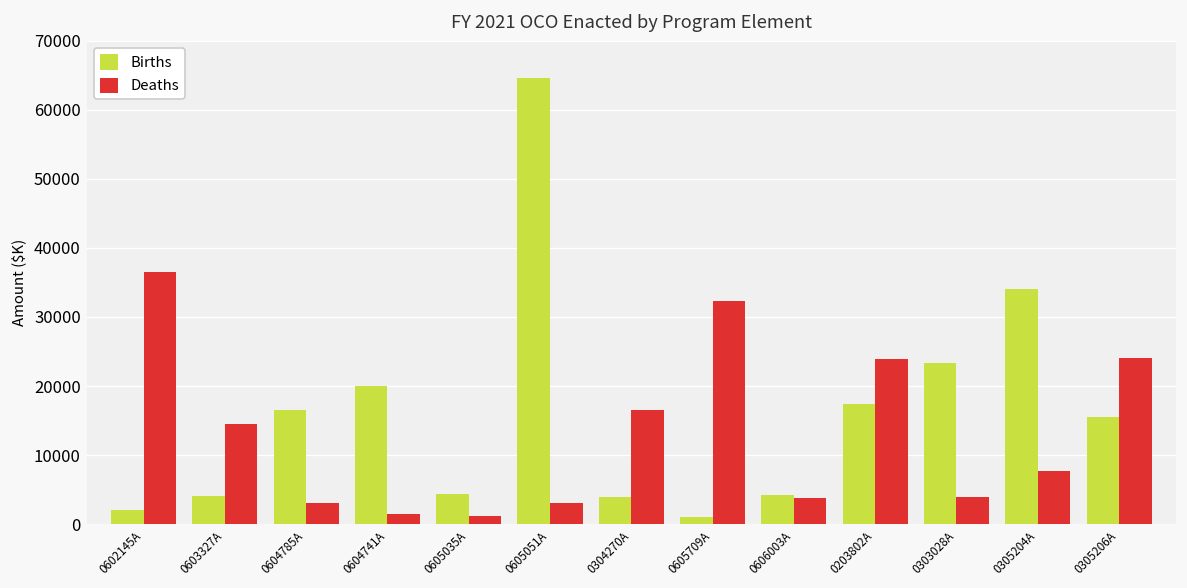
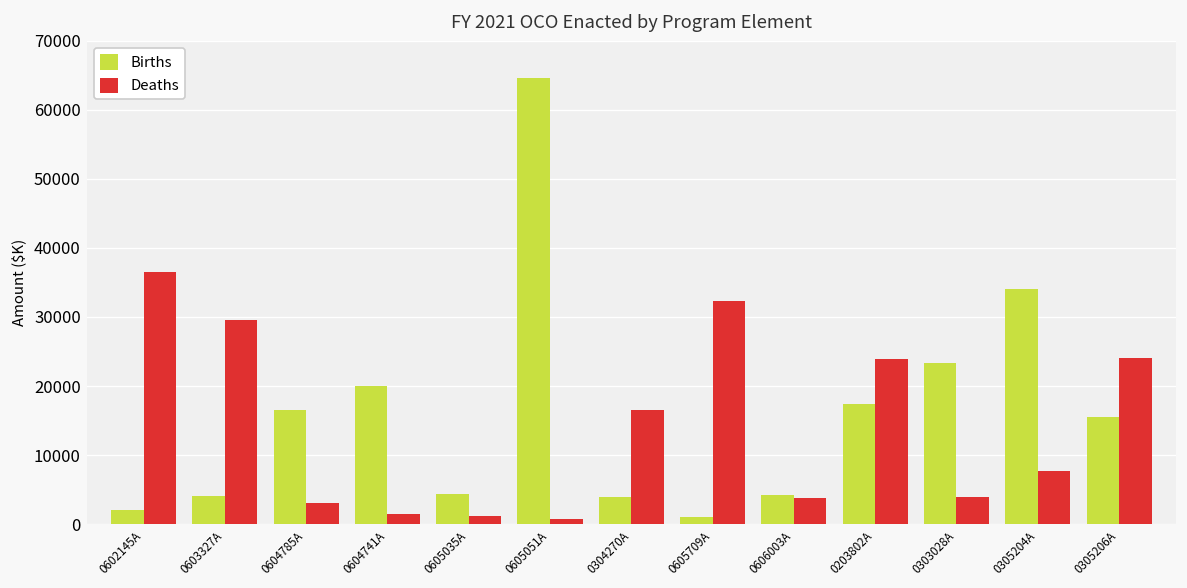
  {
    "Births": {
      "0602145A": 2000,
      "0603327A": 4000,
      "0604785A": 16000,
      "0604741A": 20000,
      "0605035A": 4000,
      "0605051A": 65000,
      "0304270A": 4000,
      "0605709A": 1000,
      "0606003A": 4000,
      "0203802A": 17000,
      "0303028A": 23000,
      "0305204A": 34000,
      "0305206A": 16000
    },
    "Deaths": {
      "0602145A": 37000,
-     "0603327A": 14000,
+     "0603327A": 30000,
      "0604785A": 3000,
      "0604741A": 1000,
      "0605035A": 1000,
-     "0605051A": 3000,
+     "0605051A": 1000,
      "0304270A": 17000,
      "0605709A": 32000,
      "0606003A": 4000,
      "0203802A": 24000,
      "0303028A": 4000,
      "0305204A": 8000,
      "0305206A": 24000
    }
  }
